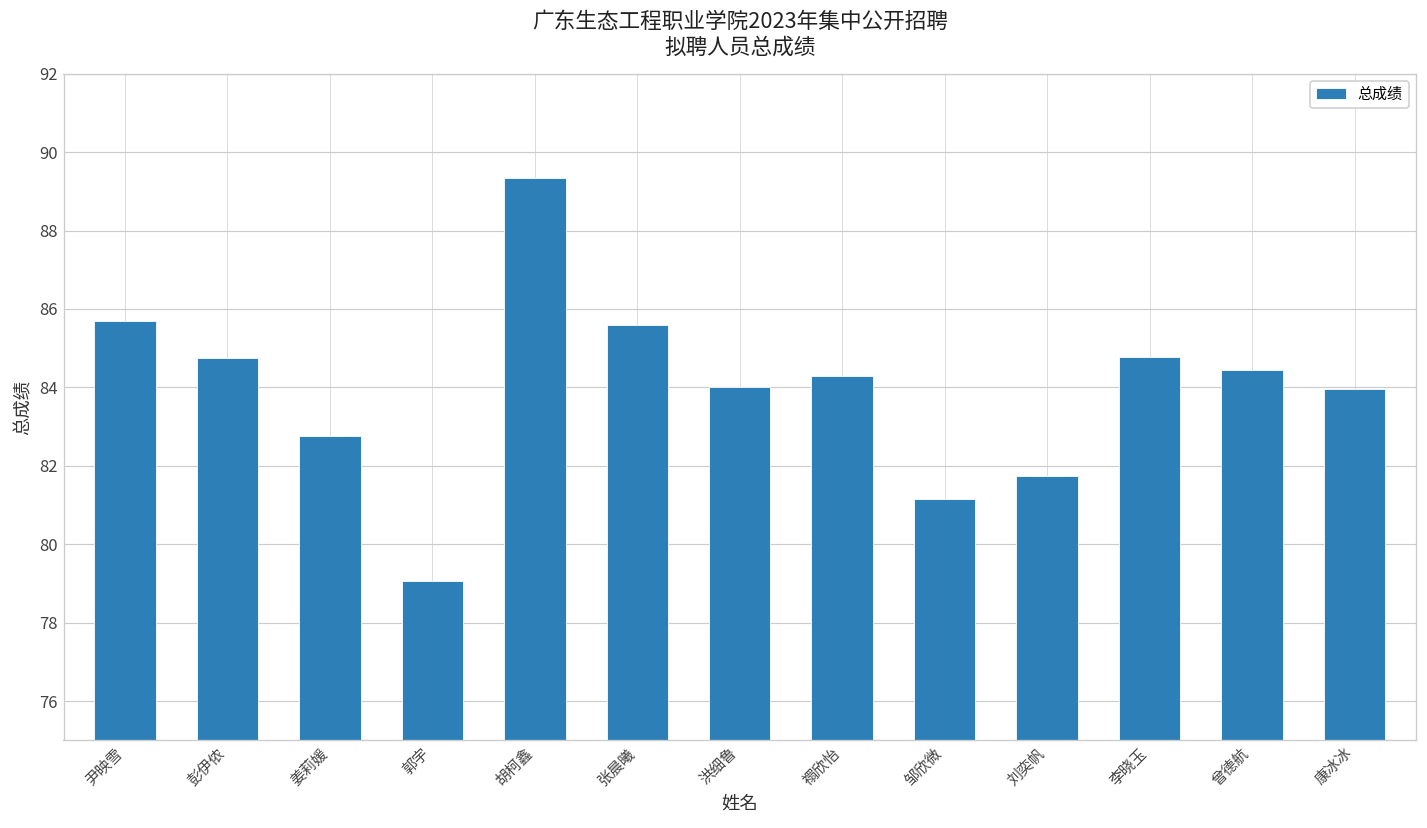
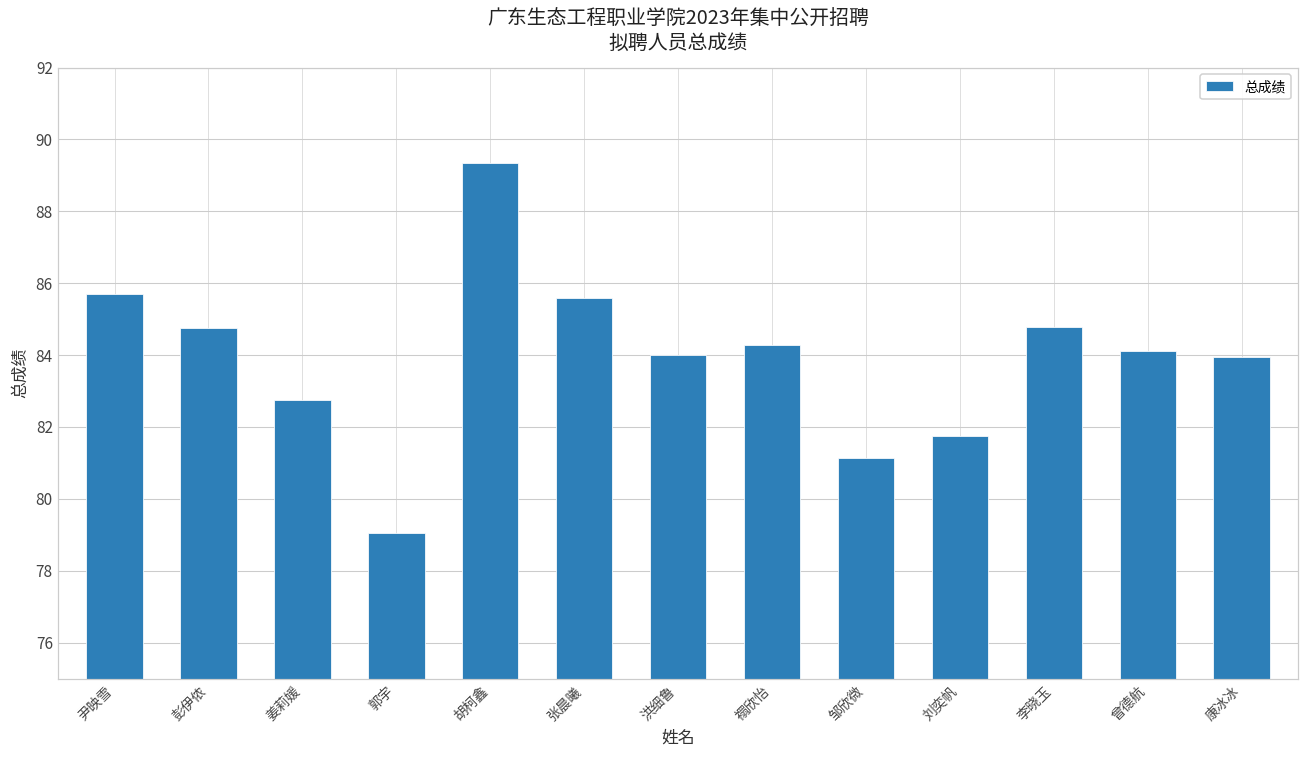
  {
    "尹映雪": 85.7,
    "彭伊侬": 84.8,
    "姜莉媛": 82.8,
    "郭宇": 79.1,
    "胡柯鑫": 89.4,
    "张晨曦": 85.6,
    "洪细鲁": 84.0,
    "禤欣怡": 84.3,
    "邹欣微": 81.2,
    "刘奕帆": 81.8,
    "李晓玉": 84.8,
-   "曾德航": 84.5,
+   "曾德航": 84.1,
    "康冰冰": 84.0
  }
